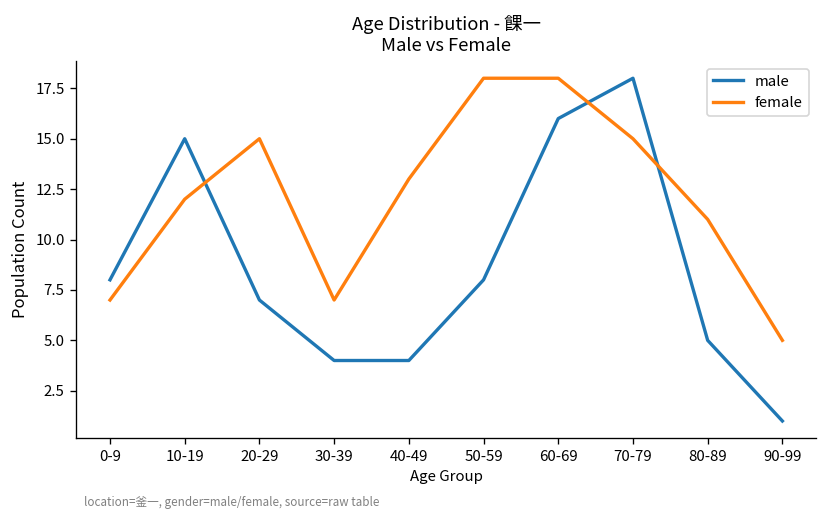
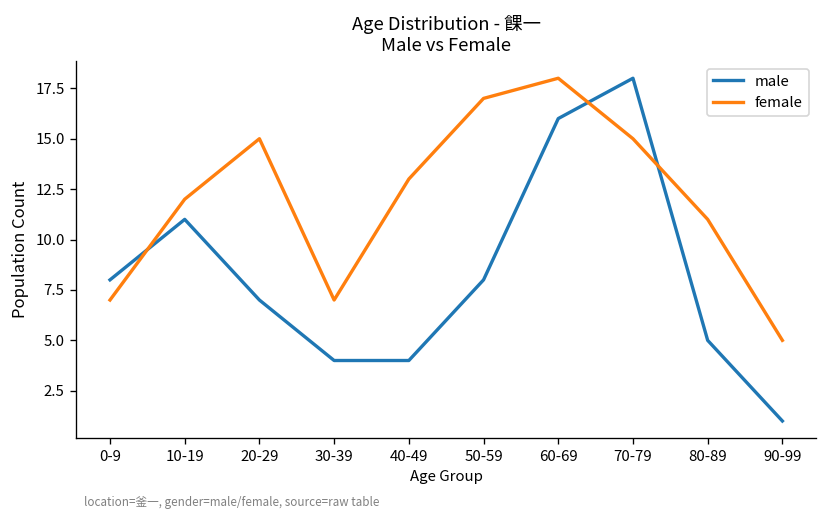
  {
    "male": {
      "0-9": 8,
-     "10-19": 15,
+     "10-19": 11,
      "20-29": 7,
      "30-39": 4,
      "40-49": 4,
      "50-59": 8,
      "60-69": 16,
      "70-79": 18,
      "80-89": 5,
      "90-99": 1
    },
    "female": {
      "0-9": 7,
      "10-19": 12,
      "20-29": 15,
      "30-39": 7,
      "40-49": 13,
-     "50-59": 18,
+     "50-59": 17,
      "60-69": 18,
      "70-79": 15,
      "80-89": 11,
      "90-99": 5
    }
  }
